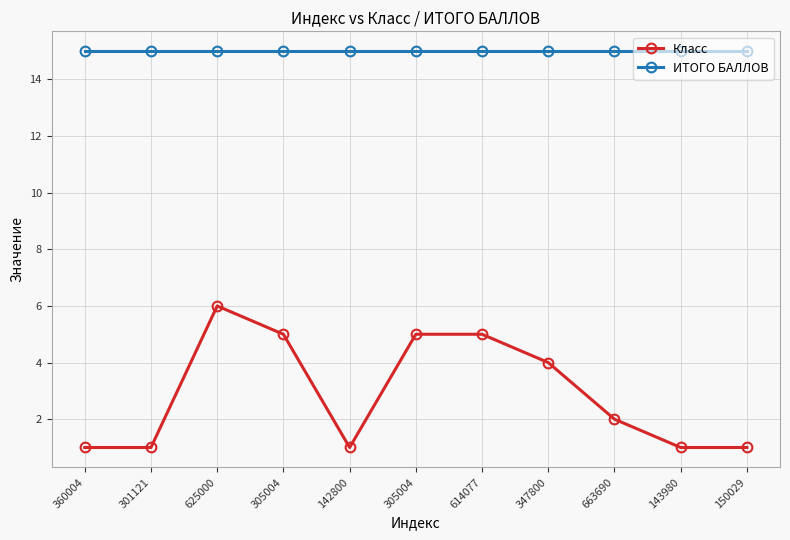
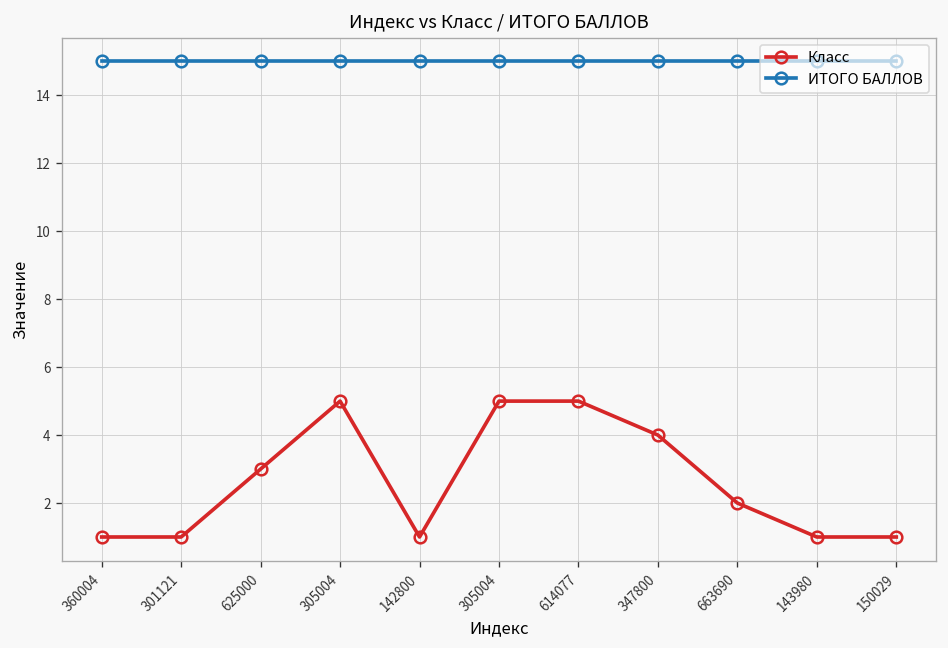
  {
    "Класс": {
      "360004": 1,
      "301121": 1,
-     "625000": 6,
+     "625000": 3,
      "142800": 1,
      "614077": 5,
      "347800": 4,
      "663690": 2,
      "143980": 1,
      "150029": 1
    },
    "ИТОГО БАЛЛОВ": {
      "360004": 15,
      "301121": 15,
      "625000": 15,
      "142800": 15,
      "614077": 15,
      "347800": 15,
      "663690": 15
    }
  }
